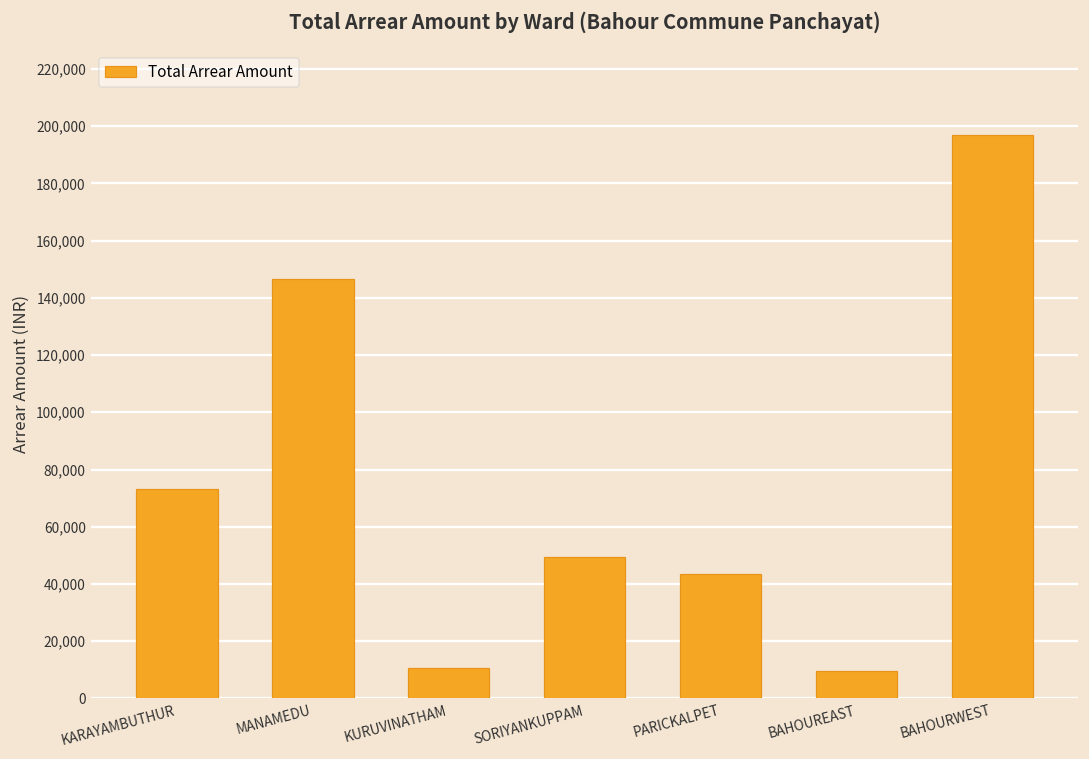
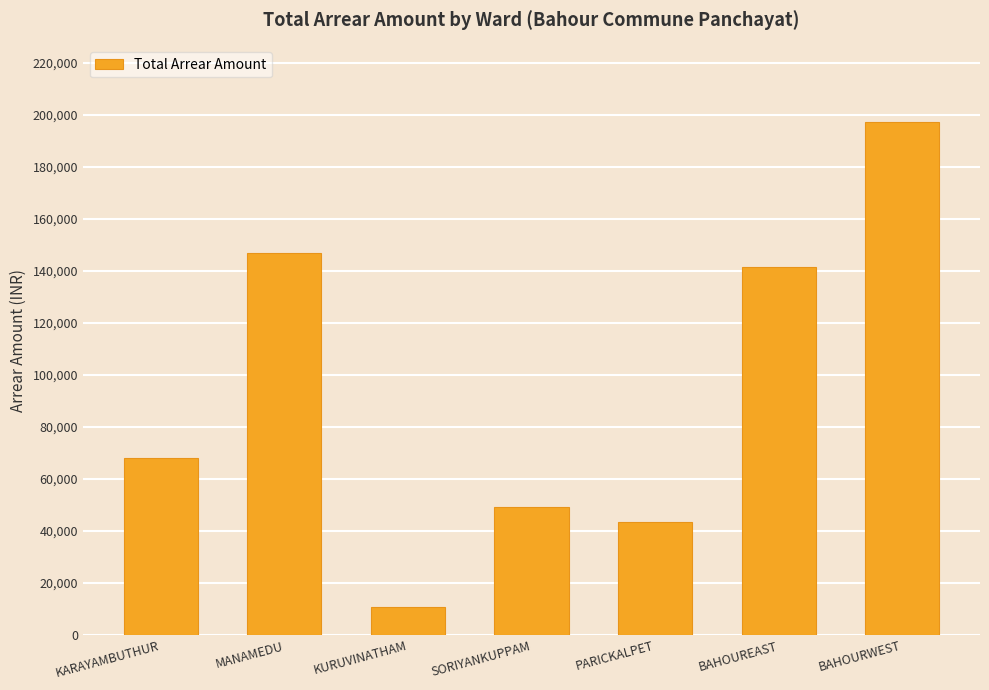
  {
-   "KARAYAMBUTHUR": "73,000",
+   "KARAYAMBUTHUR": "68,000",
    "MANAMEDU": "147,000",
    "KURUVINATHAM": "11,000",
    "SORIYANKUPPAM": "49,000",
    "PARICKALPET": "43,000",
-   "BAHOUREAST": "9,000",
+   "BAHOUREAST": "141,000",
    "BAHOURWEST": "197,000"
  }
